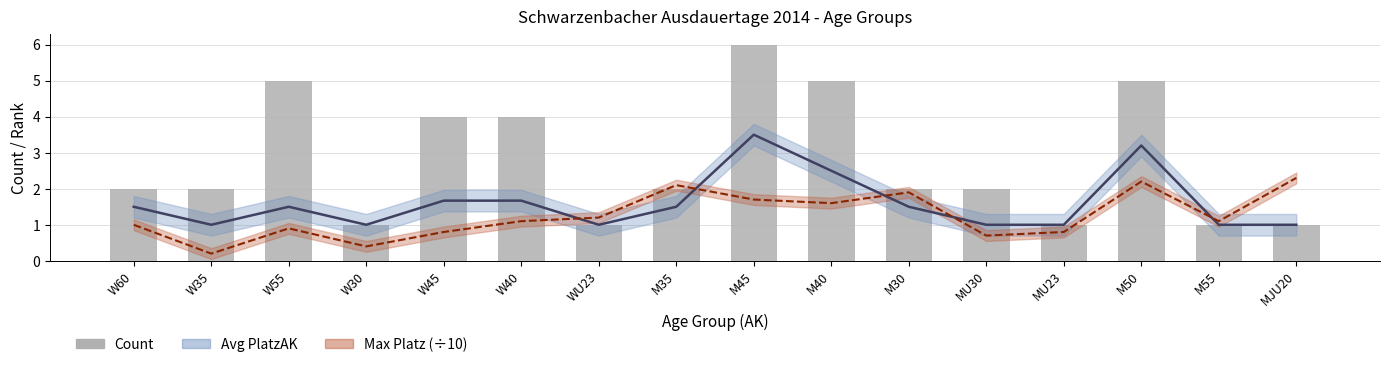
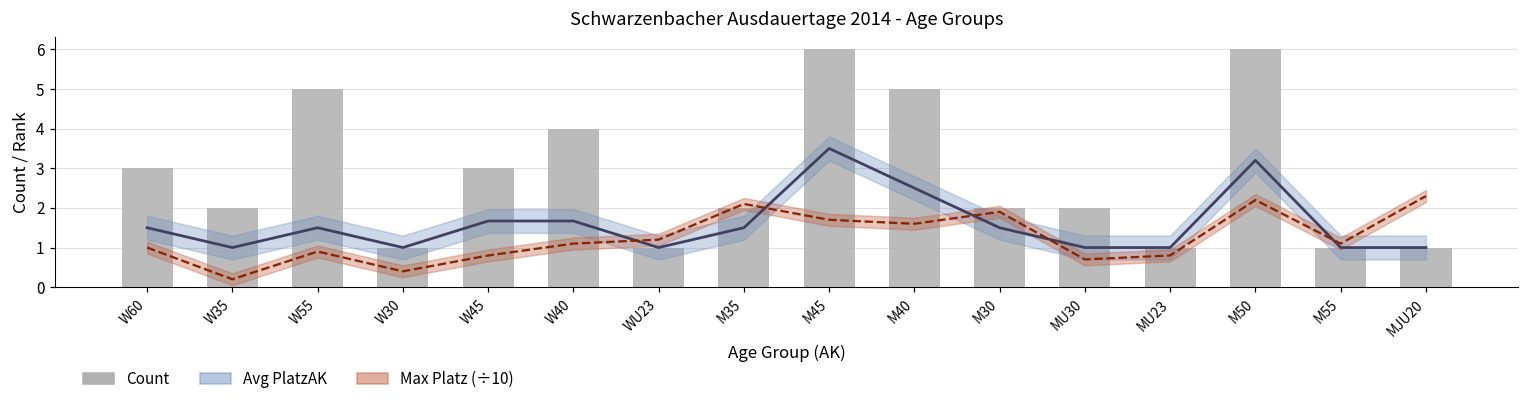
  {
    "Count": {
-     "W60": 2,
+     "W60": 3,
      "W35": 2,
      "W55": 5,
      "W30": 1,
-     "W45": 4,
+     "W45": 3,
      "W40": 4,
      "WU23": 1,
      "M35": 2,
      "M45": 6,
      "M40": 5,
      "M30": 2,
      "MU30": 2,
      "MU23": 1,
-     "M50": 5,
+     "M50": 6,
      "M55": 1,
      "MJU20": 1
    }
  }
